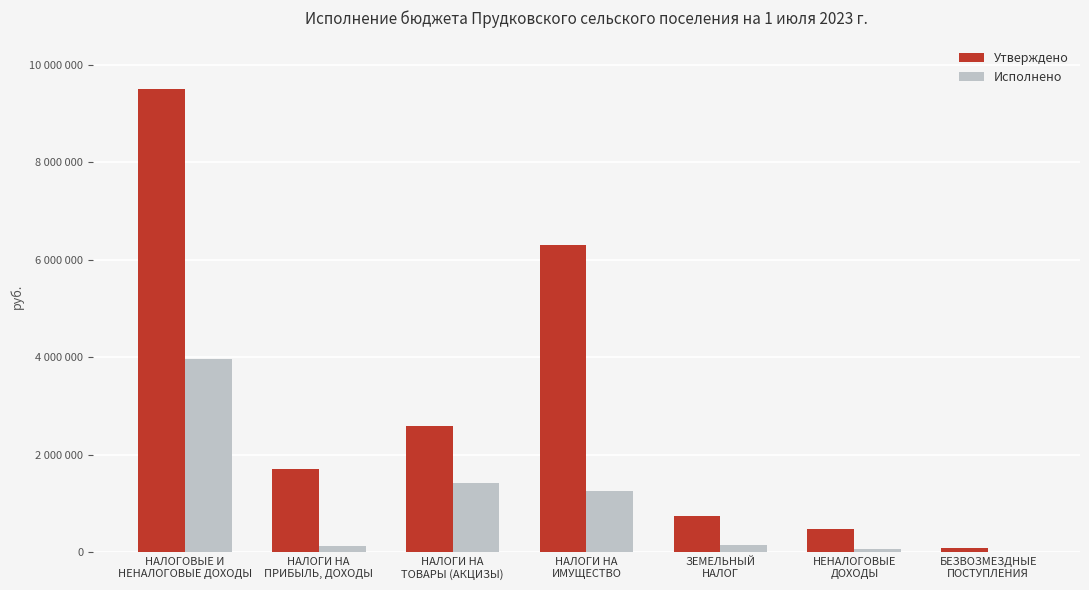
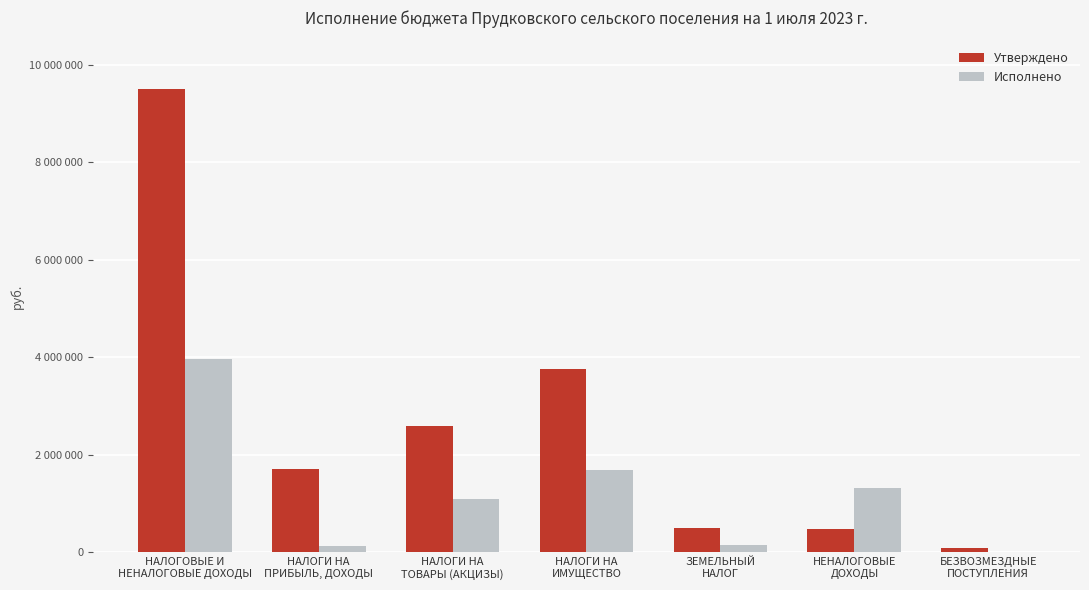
  {
    "Утверждено": {
      "НАЛОГОВЫЕ И НЕНАЛОГОВЫЕ ДОХОДЫ": 9500000,
      "НАЛОГИ НА ПРИБЫЛЬ, ДОХОДЫ": 1700000,
      "НАЛОГИ НА ТОВАРЫ (АКЦИЗЫ)": 2600000,
-     "НАЛОГИ НА ИМУЩЕСТВО": 6300000,
-     "ЗЕМЕЛЬНЫЙ НАЛОГ": 700000,
+     "НАЛОГИ НА ИМУЩЕСТВО": 3800000,
+     "ЗЕМЕЛЬНЫЙ НАЛОГ": 500000,
      "НЕНАЛОГОВЫЕ ДОХОДЫ": 500000,
      "БЕЗВОЗМЕЗДНЫЕ ПОСТУПЛЕНИЯ": 100000
    },
    "Исполнено": {
      "НАЛОГОВЫЕ И НЕНАЛОГОВЫЕ ДОХОДЫ": 4000000,
      "НАЛОГИ НА ПРИБЫЛЬ, ДОХОДЫ": 100000,
-     "НАЛОГИ НА ТОВАРЫ (АКЦИЗЫ)": 1400000,
-     "НАЛОГИ НА ИМУЩЕСТВО": 1300000,
+     "НАЛОГИ НА ТОВАРЫ (АКЦИЗЫ)": 1100000,
+     "НАЛОГИ НА ИМУЩЕСТВО": 1700000,
      "ЗЕМЕЛЬНЫЙ НАЛОГ": 200000,
-     "НЕНАЛОГОВЫЕ ДОХОДЫ": 100000,
+     "НЕНАЛОГОВЫЕ ДОХОДЫ": 1300000,
      "БЕЗВОЗМЕЗДНЫЕ ПОСТУПЛЕНИЯ": 0
    }
  }
